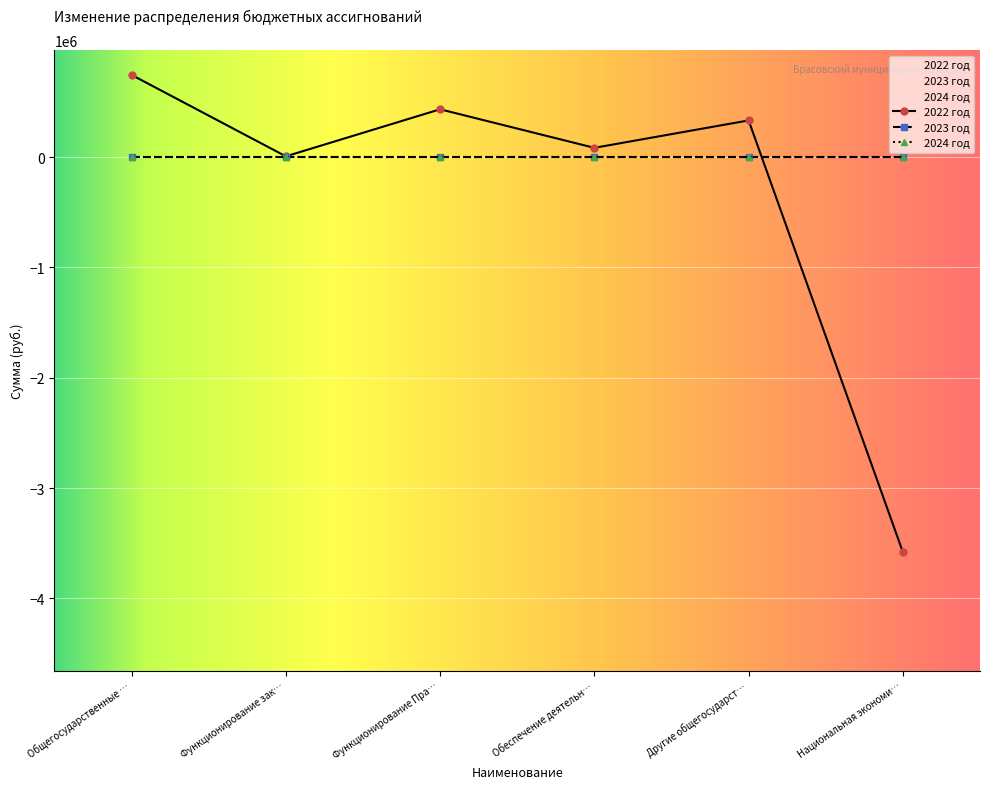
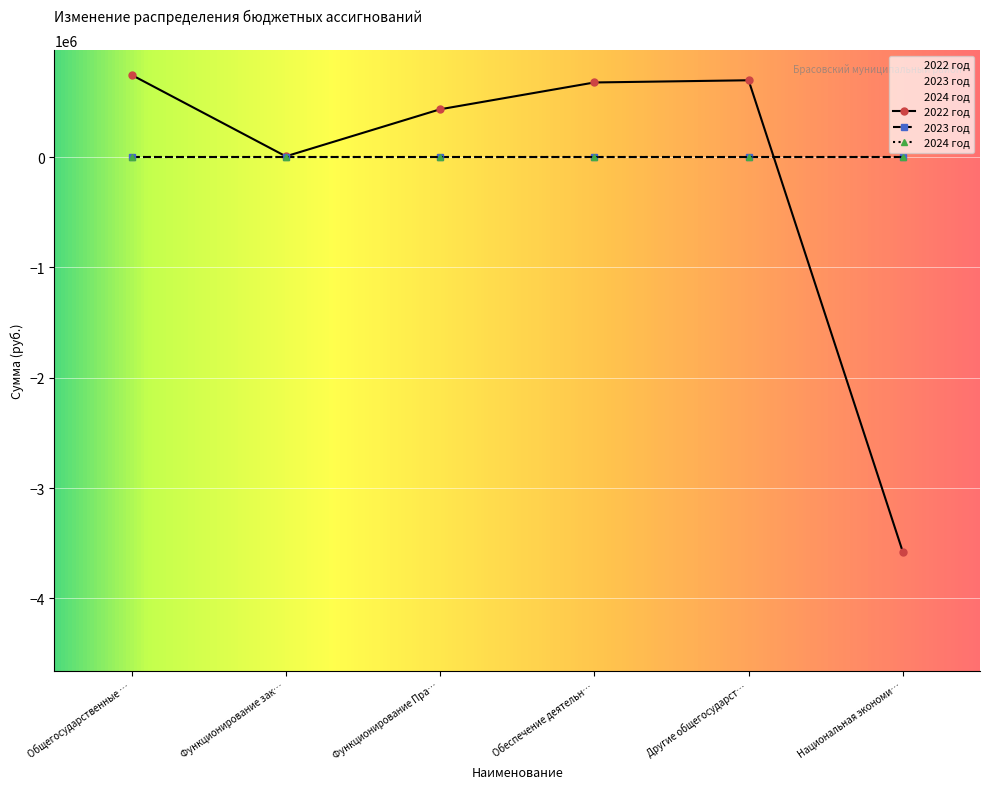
  {
    "2022 год": {
-     "Обеспечение деятельн…": 80000,
-     "Другие общегосударст…": 330000
+     "Обеспечение деятельн…": 680000,
+     "Другие общегосударст…": 700000
    }
  }
